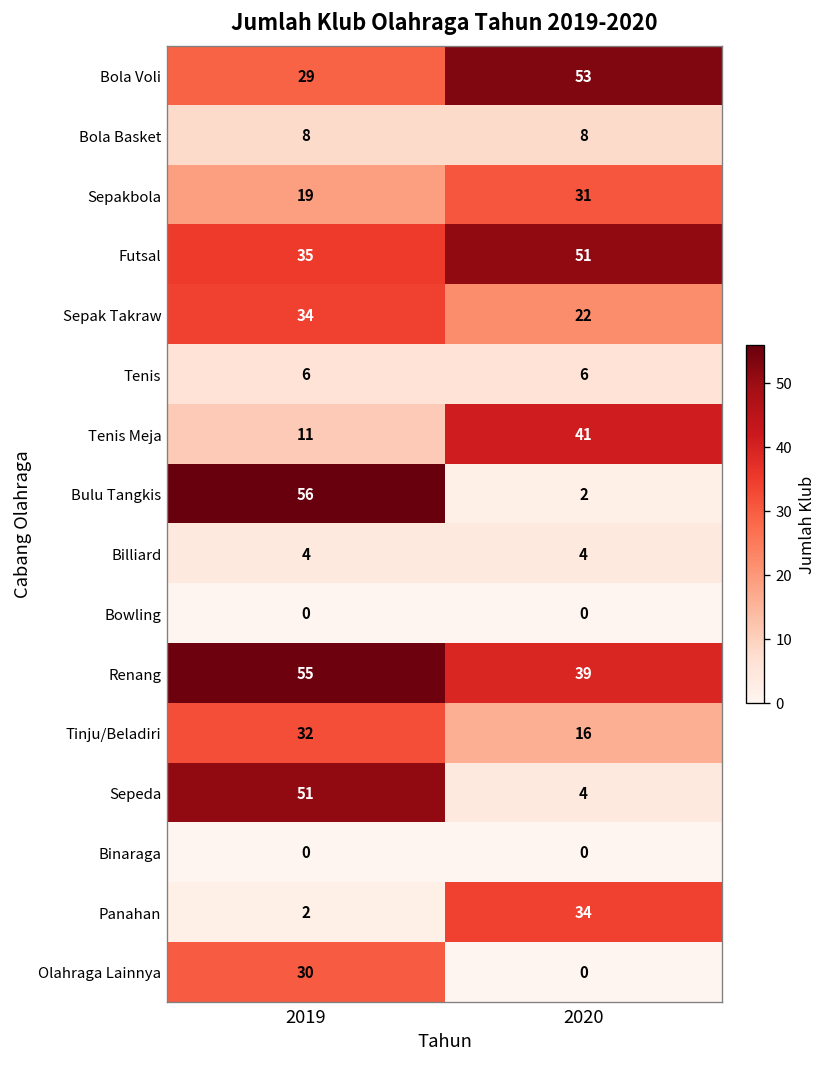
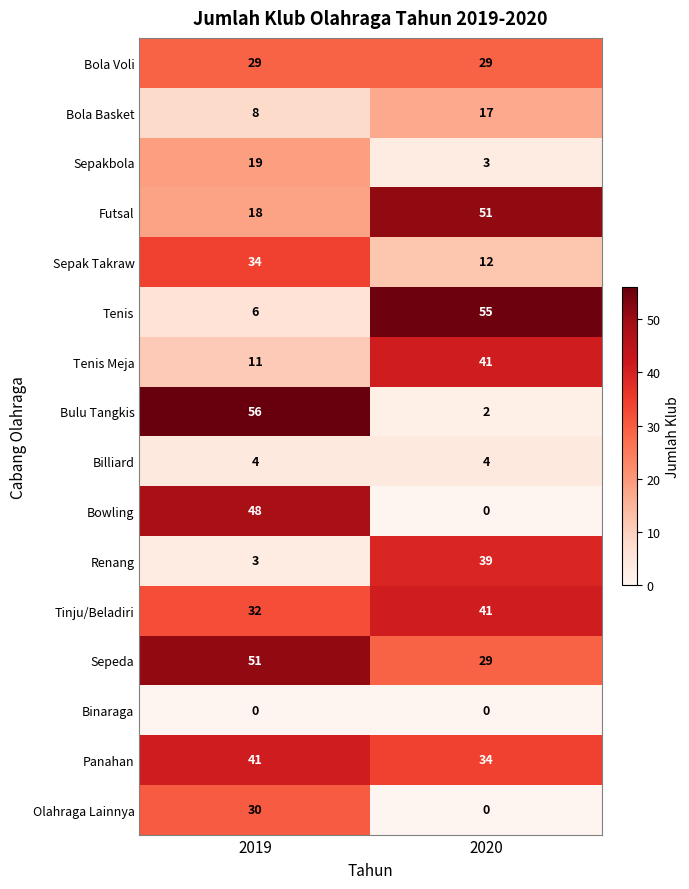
  {
    "Bola Voli": {
      "2019": 29,
-     "2020": 53
+     "2020": 29
    },
    "Bola Basket": {
      "2019": 8,
-     "2020": 8
+     "2020": 17
    },
    "Sepakbola": {
      "2019": 19,
-     "2020": 31
+     "2020": 3
    },
    "Futsal": {
-     "2019": 35,
+     "2019": 18,
      "2020": 51
    },
    "Sepak Takraw": {
      "2019": 34,
-     "2020": 22
+     "2020": 12
    },
    "Tenis": {
      "2019": 6,
-     "2020": 6
+     "2020": 55
    },
    "Tenis Meja": {
      "2019": 11,
      "2020": 41
    },
    "Bulu Tangkis": {
      "2019": 56,
      "2020": 2
    },
    "Billiard": {
      "2019": 4,
      "2020": 4
    },
    "Bowling": {
-     "2019": 0,
+     "2019": 48,
      "2020": 0
    },
    "Renang": {
-     "2019": 55,
+     "2019": 3,
      "2020": 39
    },
    "Tinju/Beladiri": {
      "2019": 32,
-     "2020": 16
+     "2020": 41
    },
    "Sepeda": {
      "2019": 51,
-     "2020": 4
+     "2020": 29
    },
    "Binaraga": {
      "2019": 0,
      "2020": 0
    },
    "Panahan": {
-     "2019": 2,
+     "2019": 41,
      "2020": 34
    },
    "Olahraga Lainnya": {
      "2019": 30,
      "2020": 0
    }
  }
